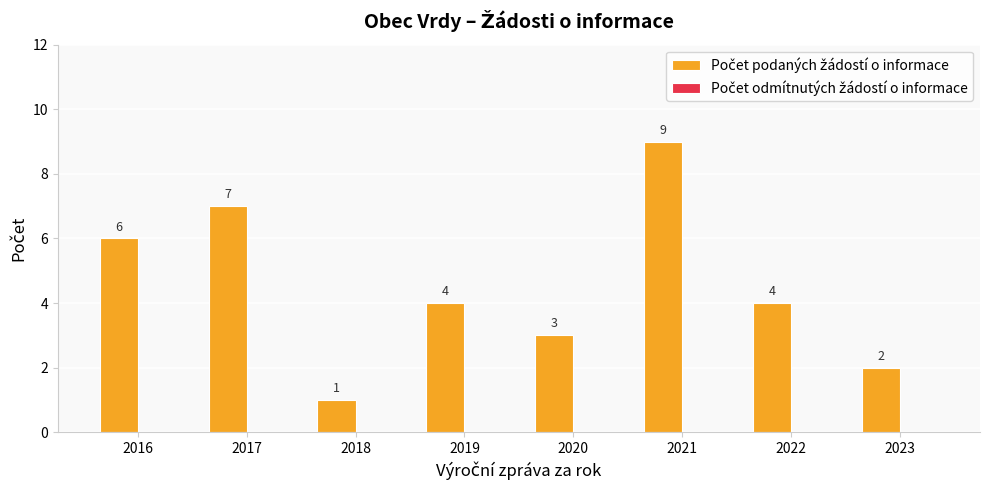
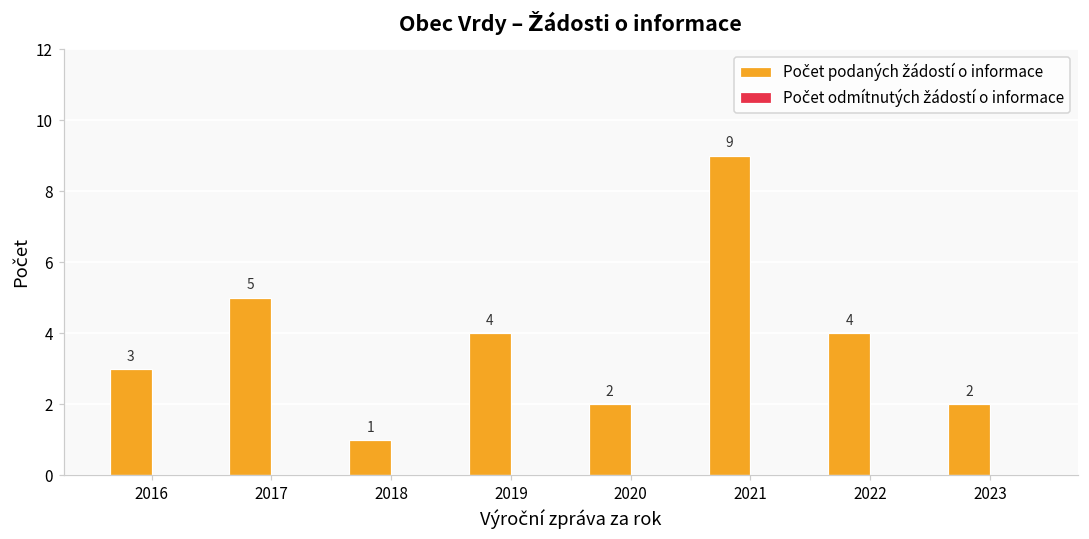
  {
    "Počet podaných žádostí o informace": {
-     "2016": 6,
-     "2017": 7,
+     "2016": 3,
+     "2017": 5,
      "2018": 1,
      "2019": 4,
-     "2020": 3,
+     "2020": 2,
      "2021": 9,
      "2022": 4,
      "2023": 2
    },
    "Počet odmítnutých žádostí o informace": {
      "2016": 0.0,
      "2017": 0.0,
      "2018": 0.0,
      "2019": 0.0,
      "2020": 0.0,
      "2021": 0.0,
      "2022": 0.0,
      "2023": 0.0
    }
  }
